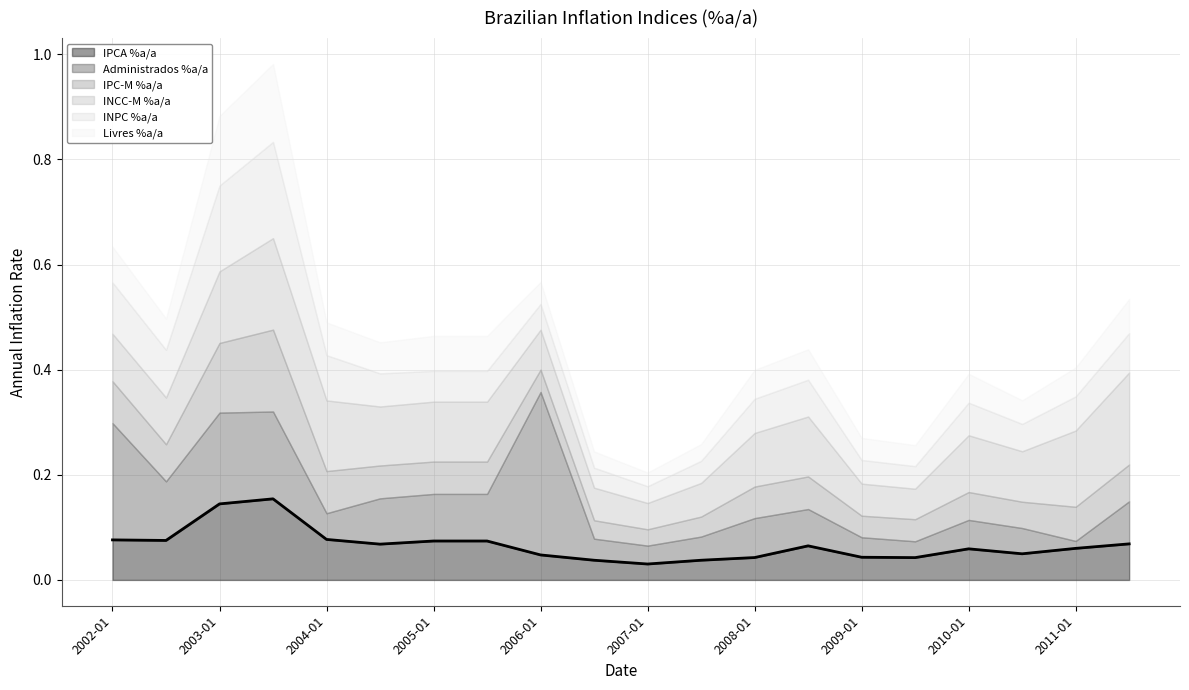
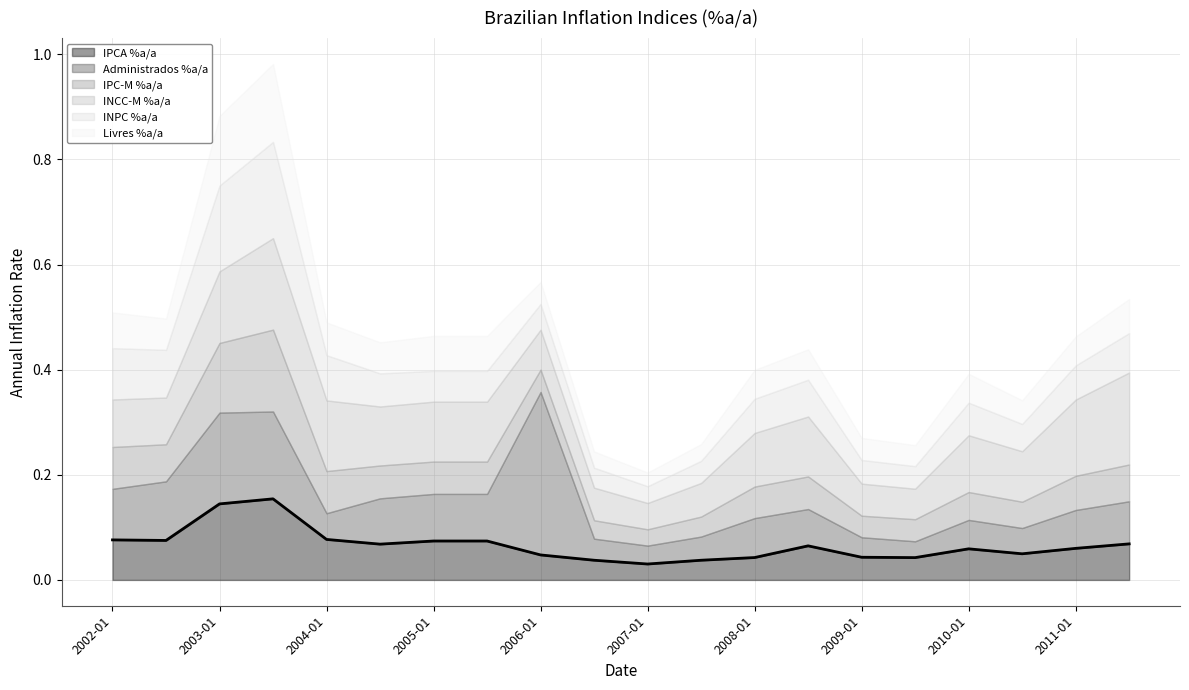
  {
    "IPCA %a/a": {
      "2002-01": 0.08,
      "2003-01": 0.14,
      "2004-01": 0.08,
      "2005-01": 0.07,
      "2006-01": 0.05,
      "2007-01": 0.03,
      "2008-01": 0.04,
      "2009-01": 0.04,
      "2010-01": 0.06,
      "2011-01": 0.06
    },
    "Administrados %a/a": {
-     "2002-01": 0.22,
+     "2002-01": 0.10,
      "2003-01": 0.17,
      "2004-01": 0.05,
      "2005-01": 0.09,
      "2006-01": 0.31,
      "2007-01": 0.04,
      "2008-01": 0.08,
      "2009-01": 0.04,
      "2010-01": 0.06,
-     "2011-01": 0.01
+     "2011-01": 0.07
    }
  }
